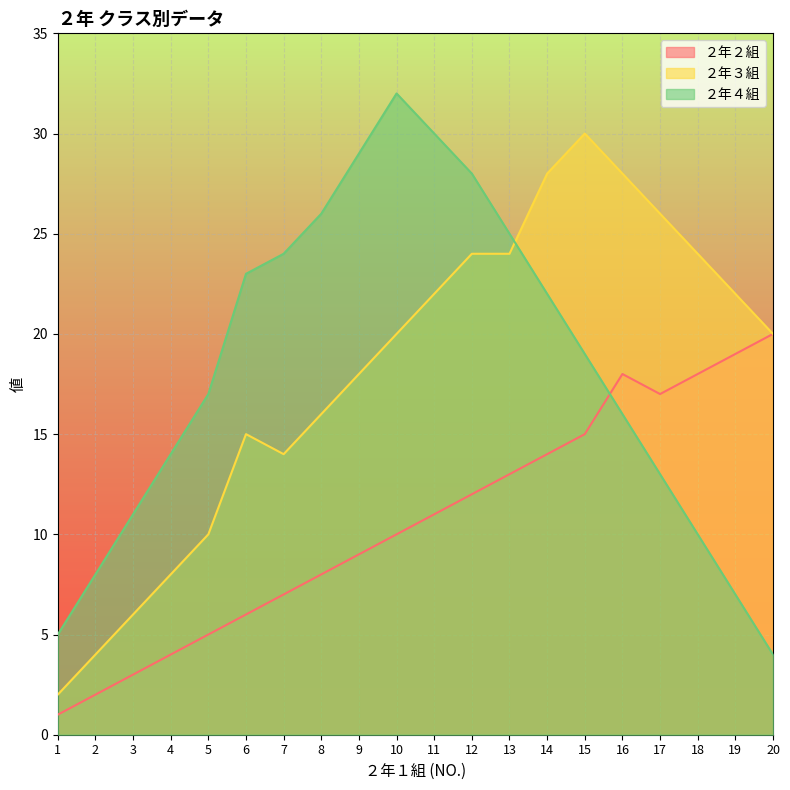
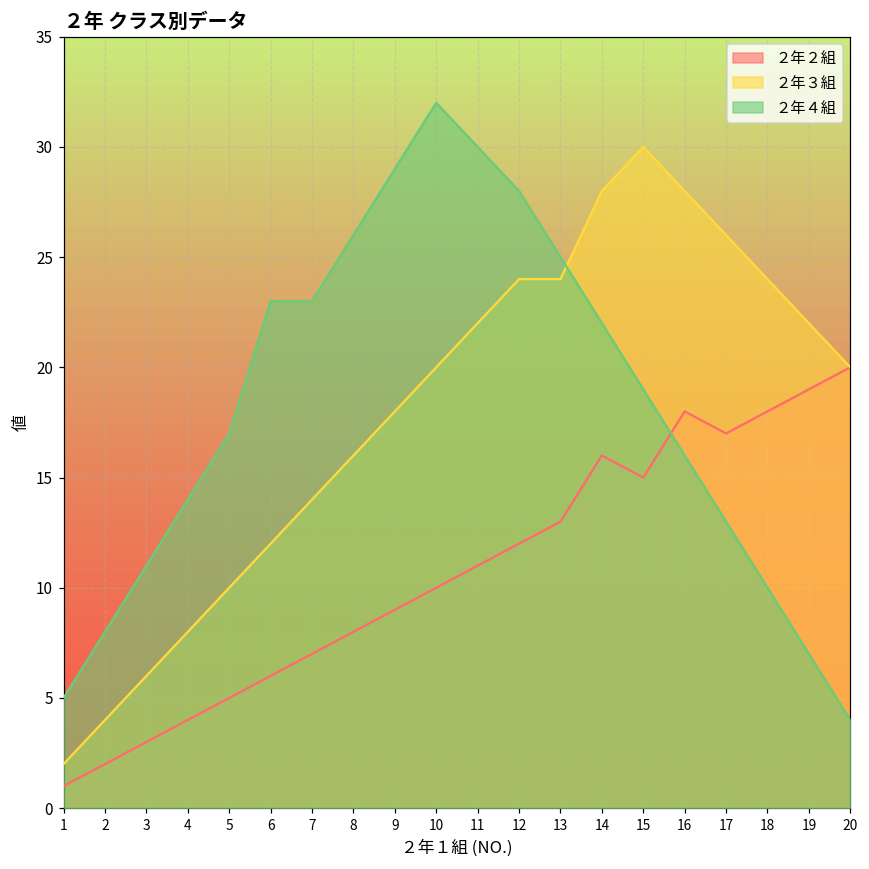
  {
    "２年２組": {
      "1": 1,
      "2": 2,
      "3": 3,
      "4": 4,
      "5": 5,
      "6": 6,
      "7": 7,
      "8": 8,
      "9": 9,
      "10": 10,
      "11": 11,
      "12": 12,
      "13": 13,
-     "14": 14,
+     "14": 16,
      "15": 15,
      "16": 18,
      "17": 17,
      "18": 18,
      "19": 19
    },
    "２年３組": {
      "1": 2,
      "2": 4,
      "3": 6,
      "4": 8,
      "5": 10,
-     "6": 15,
+     "6": 12,
      "7": 14,
      "8": 16,
      "9": 18,
      "10": 20,
      "11": 22,
      "12": 24,
      "13": 24,
      "14": 28,
      "15": 30,
      "16": 28,
      "17": 26,
      "18": 24,
      "19": 22
    },
    "２年４組": {
      "1": 5,
      "2": 8,
      "3": 11,
      "4": 14,
      "5": 17,
      "6": 23,
-     "7": 24,
+     "7": 23,
      "8": 26,
      "9": 29,
      "10": 32,
      "11": 30,
      "12": 28,
      "13": 25,
      "14": 22,
      "15": 19,
      "16": 16,
      "17": 13,
      "18": 10,
      "19": 7,
      "20": 4
    }
  }
